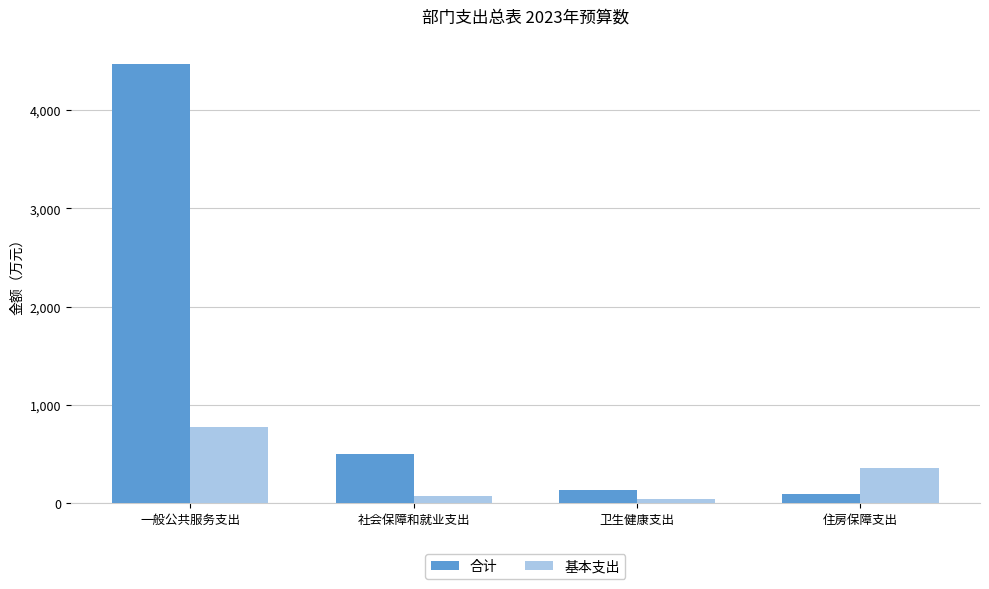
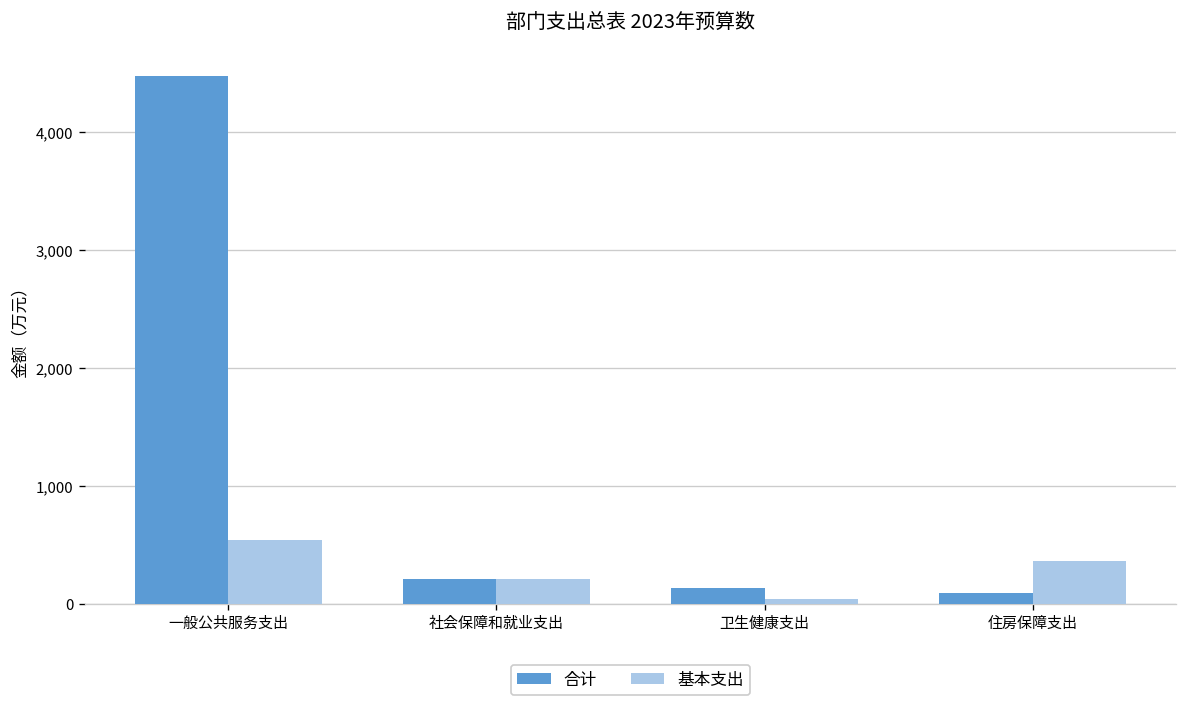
  {
    "合计": {
      "一般公共服务支出": "4,500",
-     "社会保障和就业支出": "500",
+     "社会保障和就业支出": "200",
      "卫生健康支出": "100",
      "住房保障支出": "100"
    },
    "基本支出": {
-     "一般公共服务支出": "800",
-     "社会保障和就业支出": "100",
+     "一般公共服务支出": "500",
+     "社会保障和就业支出": "200",
      "卫生健康支出": "0",
      "住房保障支出": "400"
    }
  }
